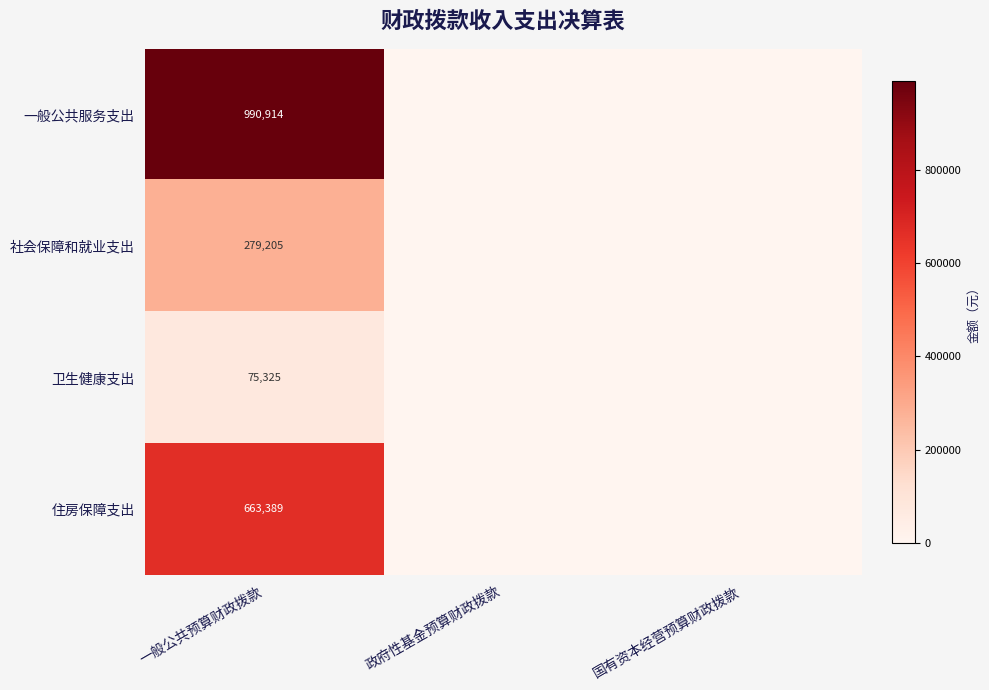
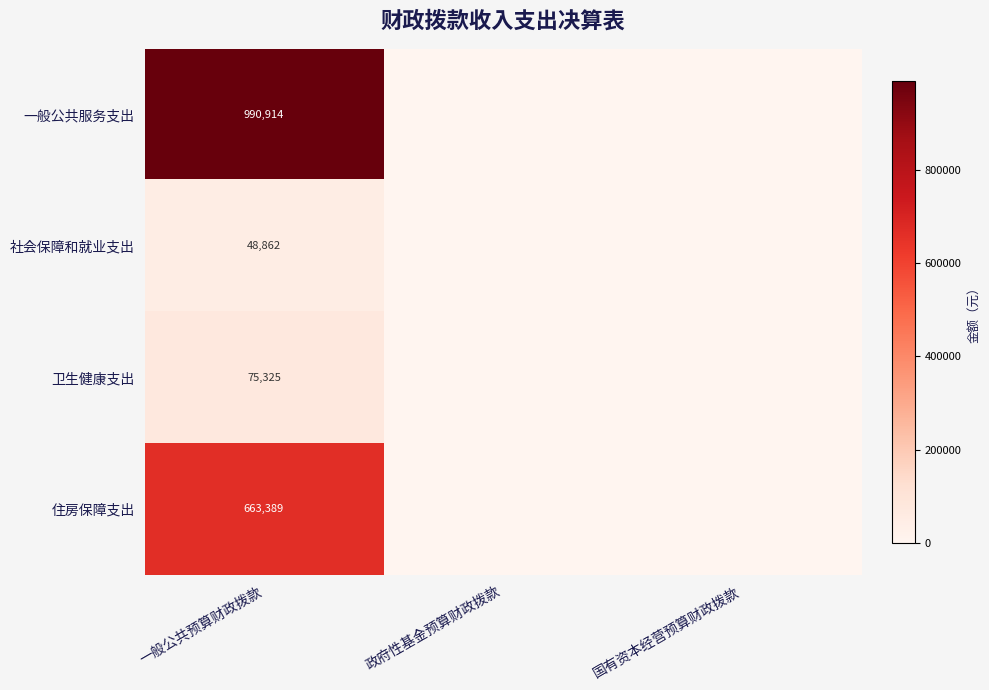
  {
    "一般公共服务支出": {
      "一般公共预算财政拨款": "990,914"
    },
    "社会保障和就业支出": {
-     "一般公共预算财政拨款": "279,205"
+     "一般公共预算财政拨款": "48,862"
    },
    "卫生健康支出": {
      "一般公共预算财政拨款": "75,325"
    },
    "住房保障支出": {
      "一般公共预算财政拨款": "663,389"
    }
  }
